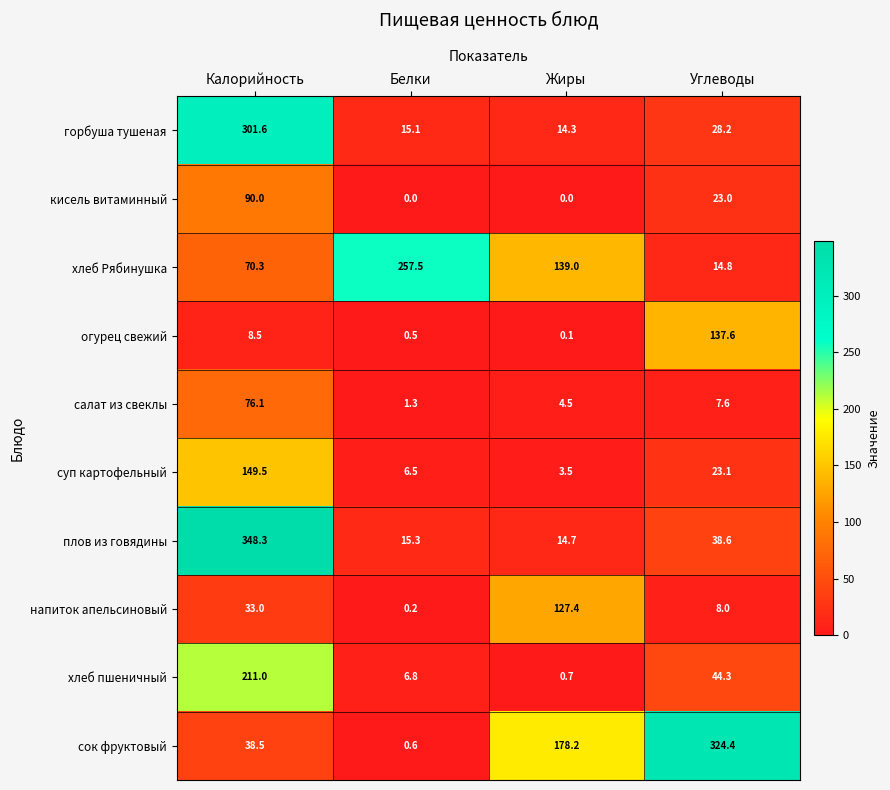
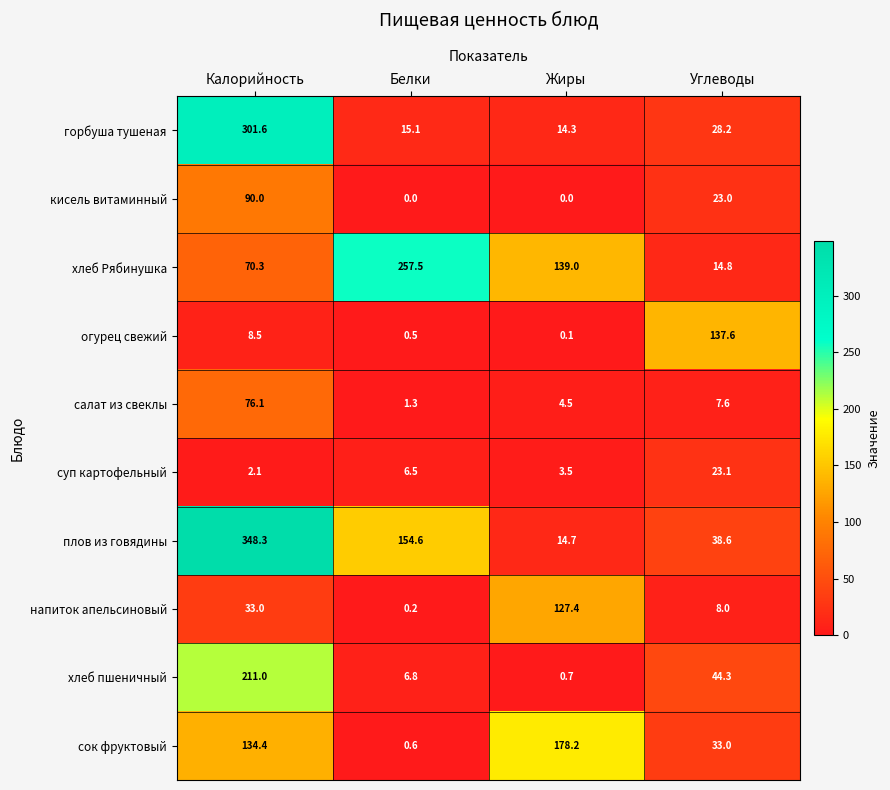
  {
    "горбуша тушеная": {
      "Калорийность": 301.6,
      "Белки": 15.1,
      "Жиры": 14.3,
      "Углеводы": 28.2
    },
    "кисель витаминный": {
      "Калорийность": 90.0,
      "Белки": 0.0,
      "Жиры": 0.0,
      "Углеводы": 23.0
    },
    "хлеб Рябинушка": {
      "Калорийность": 70.3,
      "Белки": 257.5,
      "Жиры": 139.0,
      "Углеводы": 14.8
    },
    "огурец свежий": {
      "Калорийность": 8.5,
      "Белки": 0.5,
      "Жиры": 0.1,
      "Углеводы": 137.6
    },
    "салат из свеклы": {
      "Калорийность": 76.1,
      "Белки": 1.3,
      "Жиры": 4.5,
      "Углеводы": 7.6
    },
    "суп картофельный": {
-     "Калорийность": 149.5,
+     "Калорийность": 2.1,
      "Белки": 6.5,
      "Жиры": 3.5,
      "Углеводы": 23.1
    },
    "плов из говядины": {
      "Калорийность": 348.3,
-     "Белки": 15.3,
+     "Белки": 154.6,
      "Жиры": 14.7,
      "Углеводы": 38.6
    },
    "напиток апельсиновый": {
      "Калорийность": 33.0,
      "Белки": 0.2,
      "Жиры": 127.4,
      "Углеводы": 8.0
    },
    "хлеб пшеничный": {
      "Калорийность": 211.0,
      "Белки": 6.8,
      "Жиры": 0.7,
      "Углеводы": 44.3
    },
    "сок фруктовый": {
-     "Калорийность": 38.5,
+     "Калорийность": 134.4,
      "Белки": 0.6,
      "Жиры": 178.2,
-     "Углеводы": 324.4
+     "Углеводы": 33.0
    }
  }
